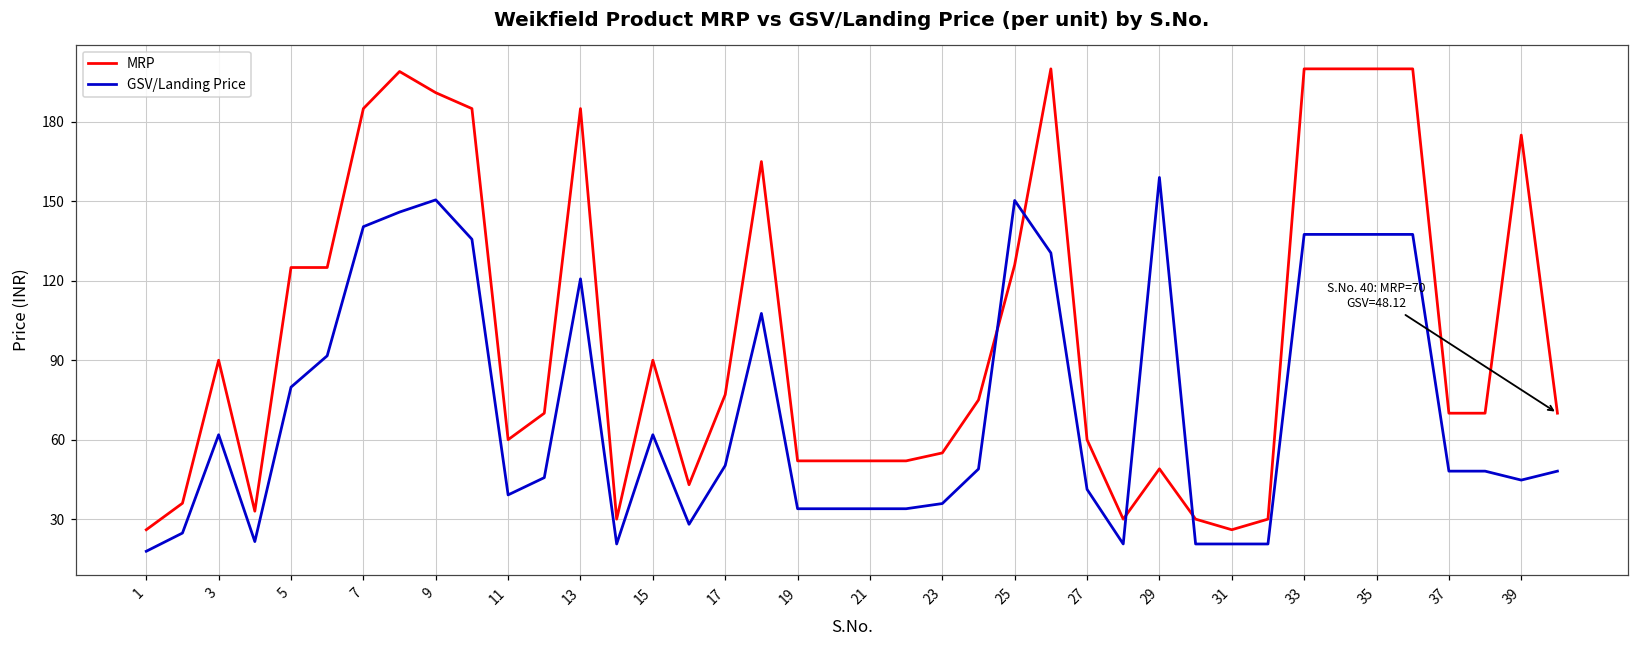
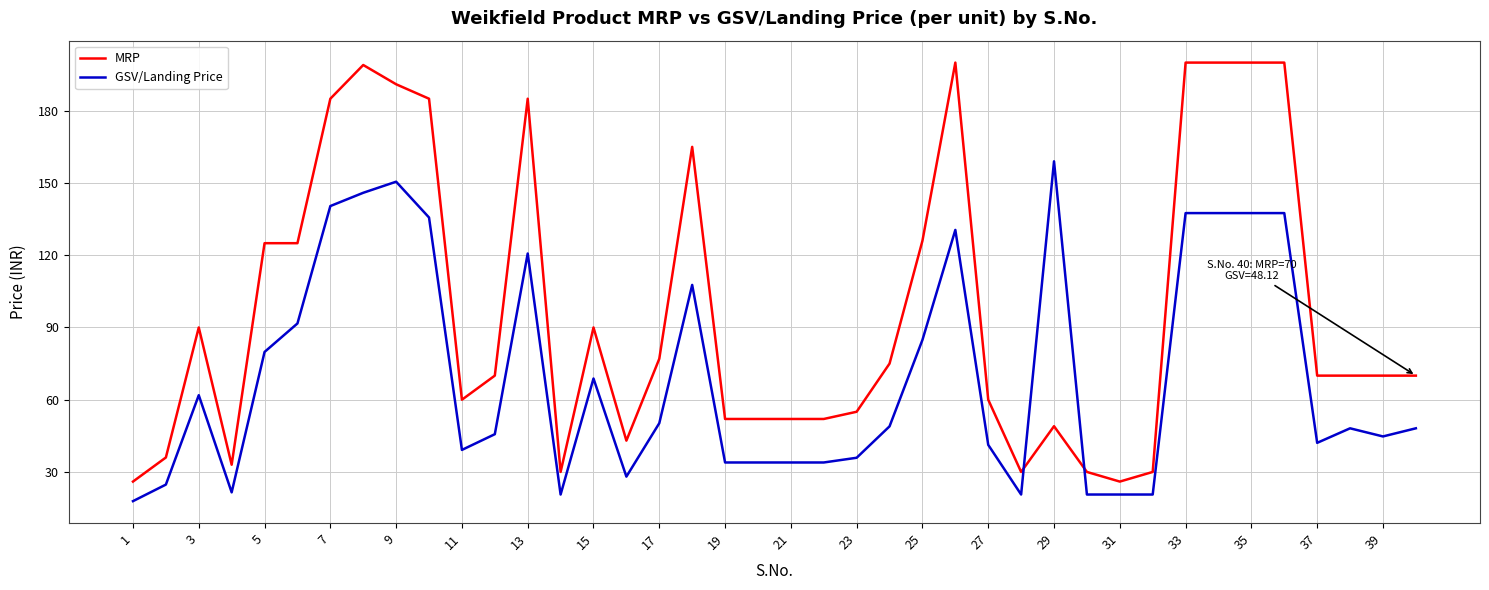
  {
    "MRP": {
      "1": 26,
      "3": 90,
      "5": 125,
      "7": 185,
      "9": 191,
      "11": 60,
      "13": 185,
      "15": 90,
      "17": 77,
      "19": 52,
      "21": 52,
      "23": 55,
      "25": 126,
      "27": 60,
      "29": 49,
      "31": 26,
      "33": 200,
      "35": 200,
-     "39": 175
+     "39": 70
    },
    "GSV/Landing Price": {
      "1": 18,
      "3": 62,
      "5": 80,
      "7": 140,
      "9": 151,
      "11": 39,
      "13": 121,
-     "15": 62,
+     "15": 69,
      "17": 50,
      "19": 34,
      "21": 34,
      "23": 36,
-     "25": 150,
+     "25": 85,
      "27": 41,
      "29": 159,
      "31": 21,
      "33": 138,
      "35": 138,
-     "37": 48,
+     "37": 42,
      "39": 45
    }
  }
